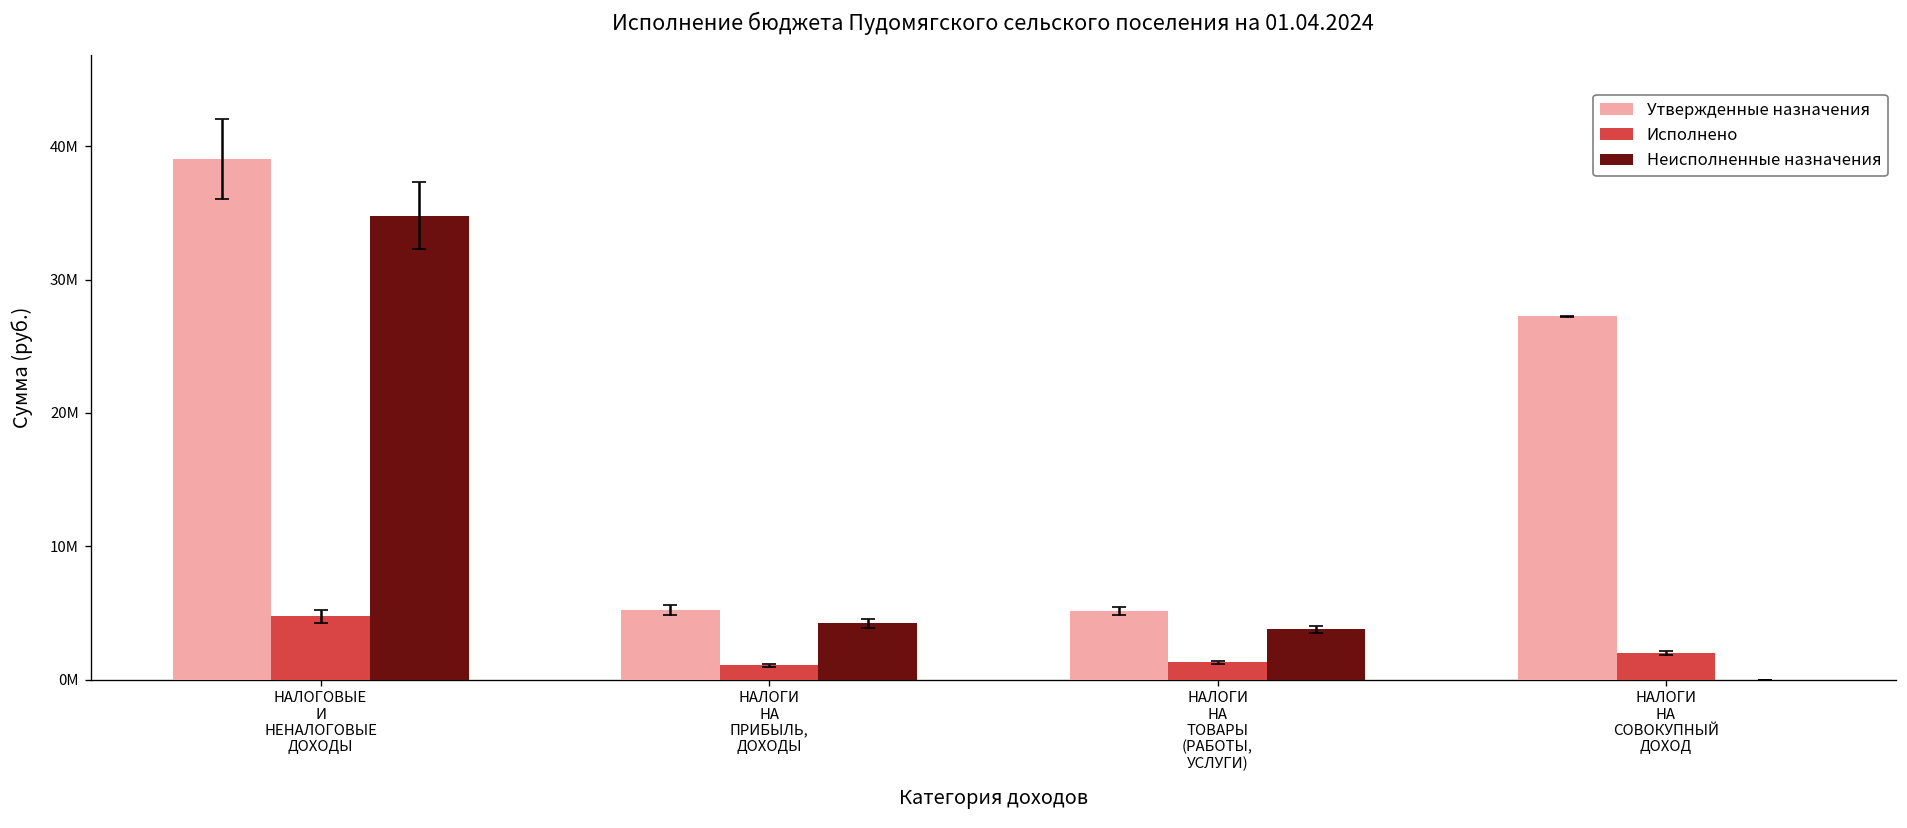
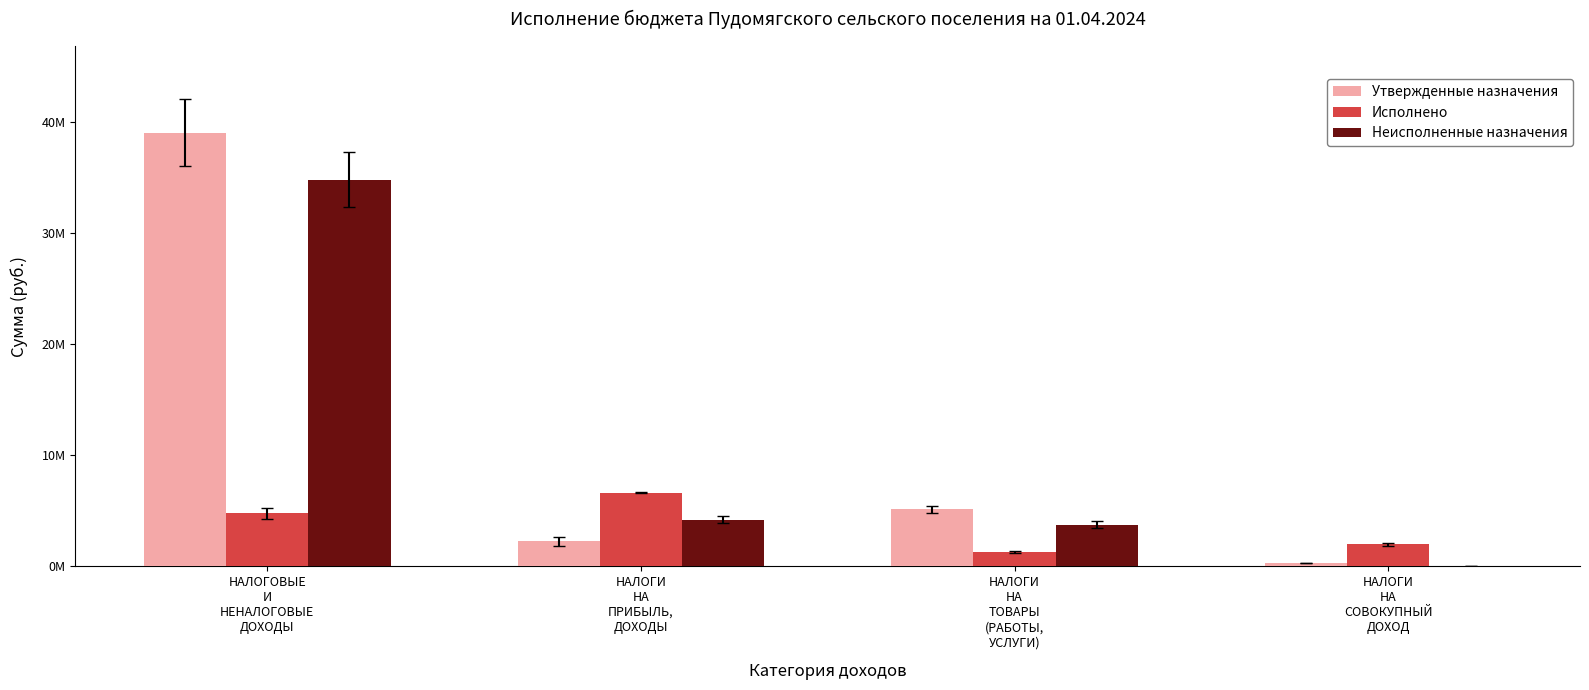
  {
    "Утвержденные назначения": {
      "НАЛОГОВЫЕ И НЕНАЛОГОВЫЕ ДОХОДЫ": 39000000,
-     "НАЛОГИ НА ПРИБЫЛЬ, ДОХОДЫ": 5200000,
+     "НАЛОГИ НА ПРИБЫЛЬ, ДОХОДЫ": 2200000,
      "НАЛОГИ НА ТОВАРЫ (РАБОТЫ, УСЛУГИ)": 5100000,
-     "НАЛОГИ НА СОВОКУПНЫЙ ДОХОД": 27200000
+     "НАЛОГИ НА СОВОКУПНЫЙ ДОХОД": 300000
    },
    "Исполнено": {
      "НАЛОГОВЫЕ И НЕНАЛОГОВЫЕ ДОХОДЫ": 4800000,
-     "НАЛОГИ НА ПРИБЫЛЬ, ДОХОДЫ": 1100000,
+     "НАЛОГИ НА ПРИБЫЛЬ, ДОХОДЫ": 6600000,
      "НАЛОГИ НА ТОВАРЫ (РАБОТЫ, УСЛУГИ)": 1300000,
      "НАЛОГИ НА СОВОКУПНЫЙ ДОХОД": 2000000
    },
    "Неисполненные назначения": {
      "НАЛОГОВЫЕ И НЕНАЛОГОВЫЕ ДОХОДЫ": 34800000,
      "НАЛОГИ НА ПРИБЫЛЬ, ДОХОДЫ": 4200000,
      "НАЛОГИ НА ТОВАРЫ (РАБОТЫ, УСЛУГИ)": 3800000,
      "НАЛОГИ НА СОВОКУПНЫЙ ДОХОД": 0
    }
  }
